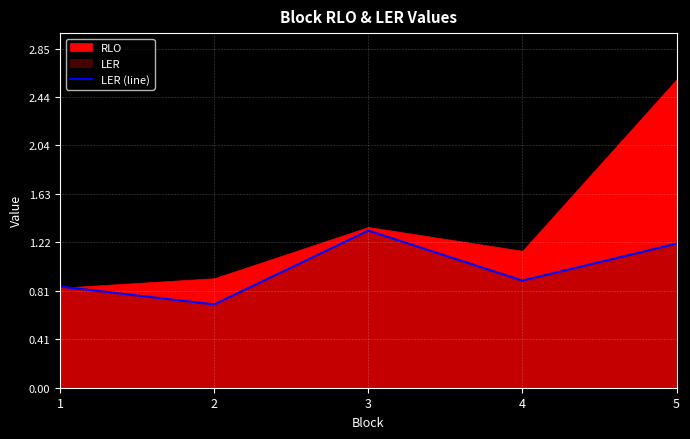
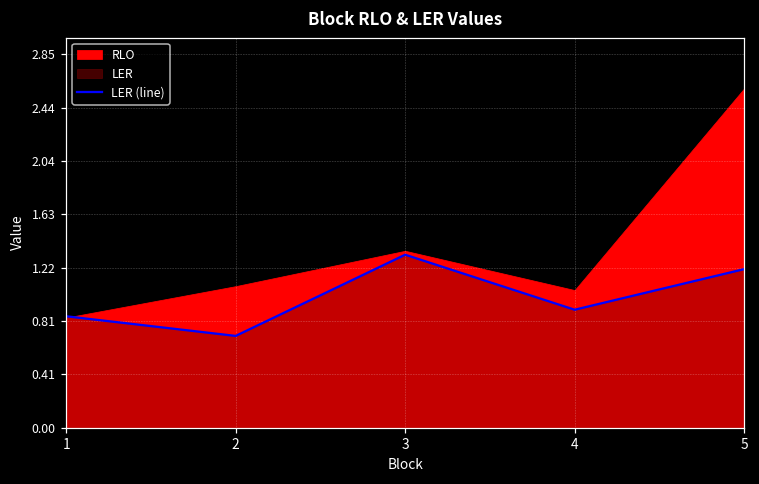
  {
    "RLO": {
-     "2": 0.92,
+     "2": 1.08,
      "3": 1.35,
-     "4": 1.15,
+     "4": 1.05,
      "5": 2.59
    },
    "LER": {
      "2": 0.70,
      "3": 1.32,
      "4": 0.90,
      "5": 1.21
    }
  }
